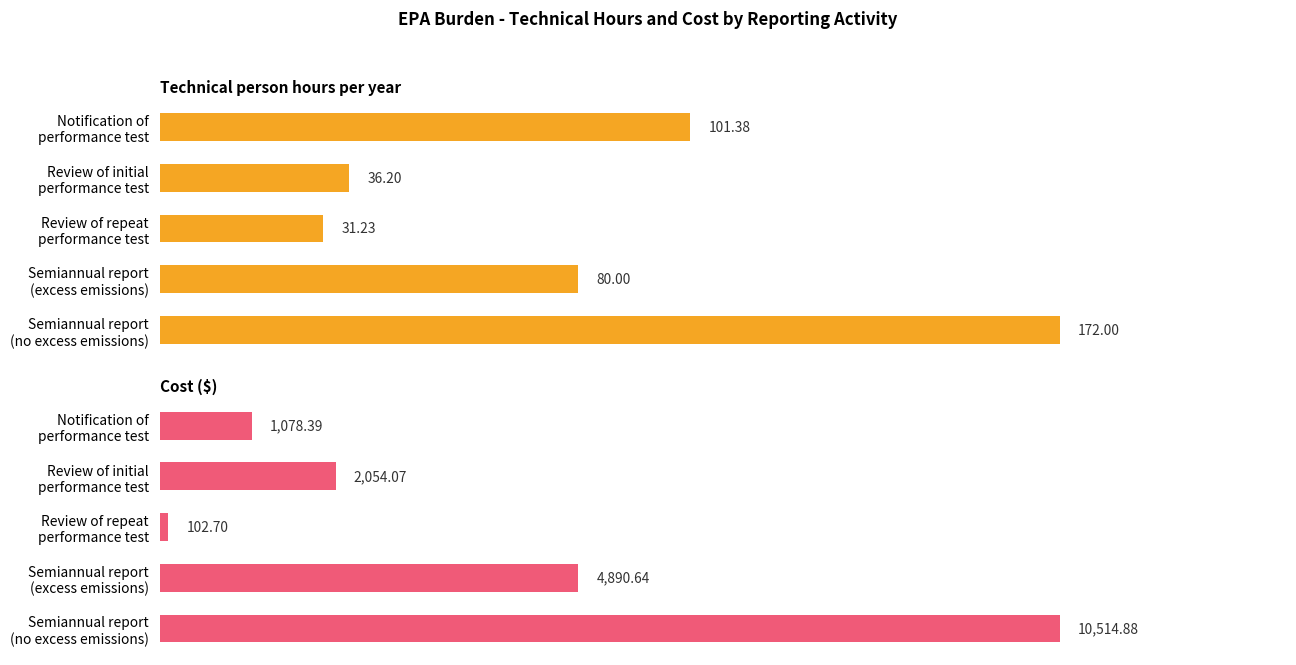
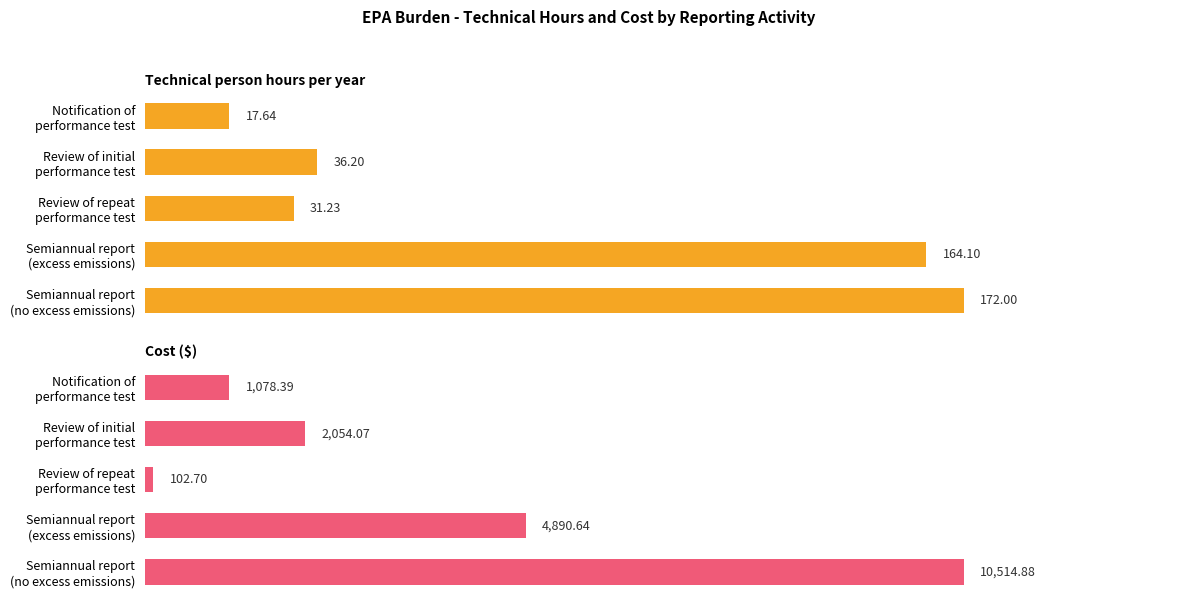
  {
    "Technical person hours per year": {
-     "Notification of performance test": "101.38",
+     "Notification of performance test": "17.64",
      "Review of initial performance test": "36.20",
      "Review of repeat performance test": "31.23",
-     "Semiannual report (excess emissions)": "80.00",
+     "Semiannual report (excess emissions)": "164.10",
      "Semiannual report (no excess emissions)": "172.00"
    },
    "Cost ($)": {
      "Notification of performance test": "1,078.39",
      "Review of initial performance test": "2,054.07",
      "Review of repeat performance test": "102.70",
      "Semiannual report (excess emissions)": "4,890.64",
      "Semiannual report (no excess emissions)": "10,514.88"
    }
  }
